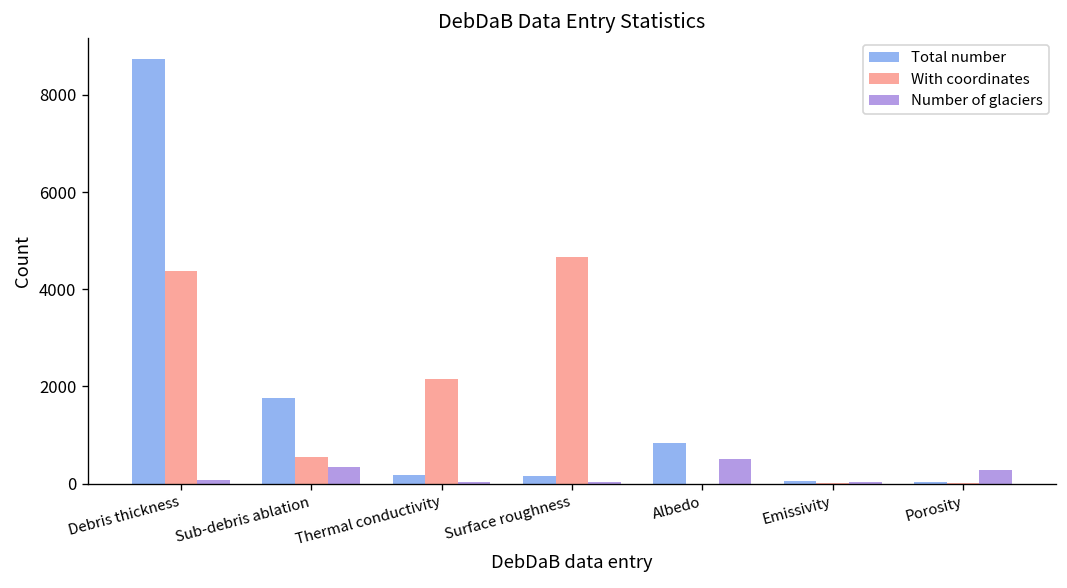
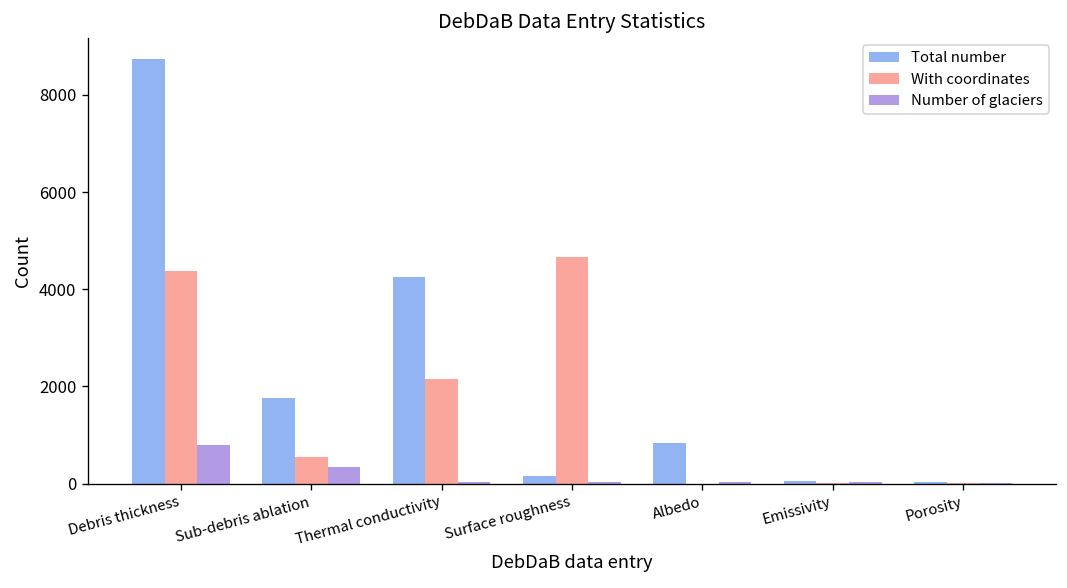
  {
    "Total number": {
      "Debris thickness": 8700,
      "Sub-debris ablation": 1800,
-     "Thermal conductivity": 200,
+     "Thermal conductivity": 4200,
      "Surface roughness": 200,
      "Albedo": 800
    },
    "With coordinates": {
      "Debris thickness": 4400,
      "Sub-debris ablation": 500,
      "Thermal conductivity": 2100,
      "Surface roughness": 4700
    },
    "Number of glaciers": {
-     "Debris thickness": 100,
+     "Debris thickness": 800,
      "Sub-debris ablation": 300,
-     "Albedo": 500,
-     "Porosity": 300
+     "Albedo": 0,
+     "Porosity": 0
    }
  }
